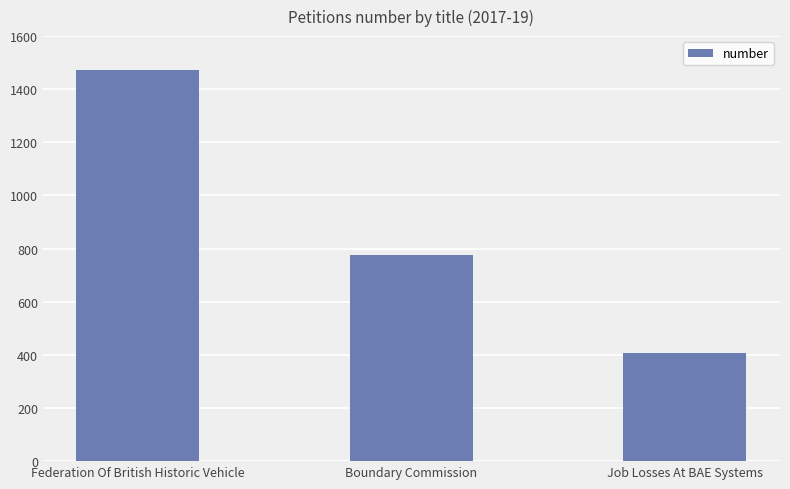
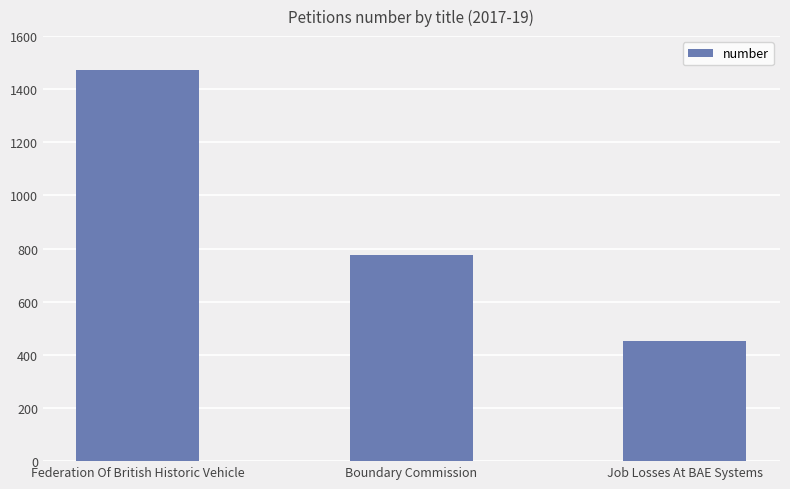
  {
    "Federation Of British Historic Vehicle": 1470,
    "Boundary Commission": 780,
-   "Job Losses At BAE Systems": 410
+   "Job Losses At BAE Systems": 450
  }
